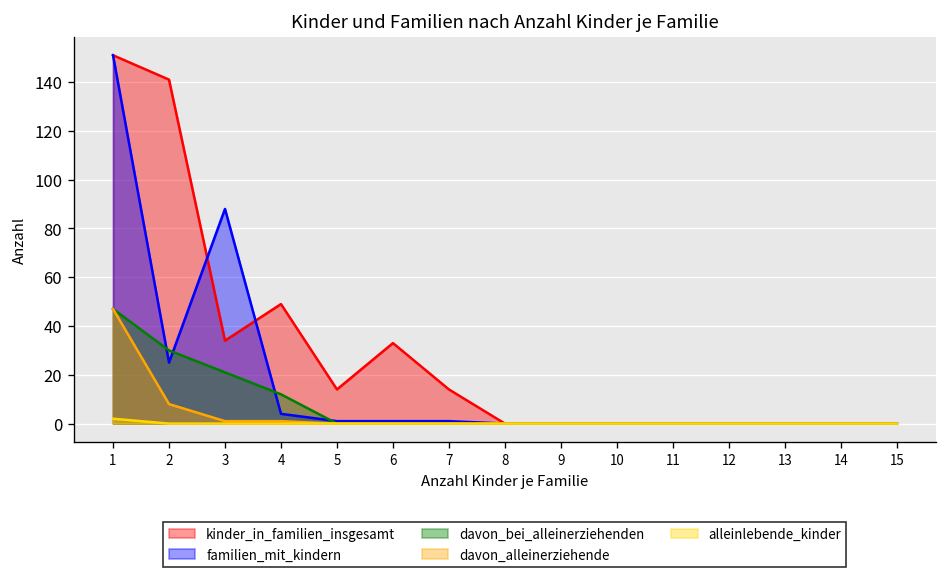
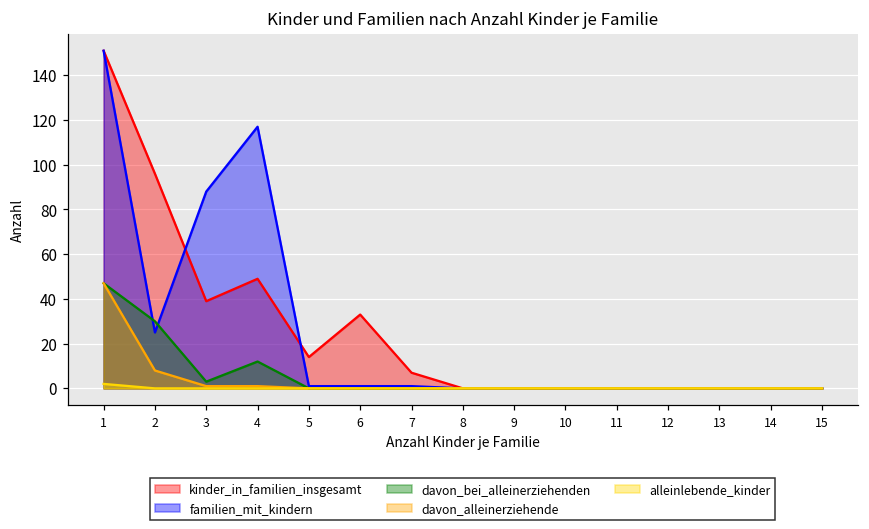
  {
    "kinder_in_familien_insgesamt": {
-     "2": 141,
-     "3": 34,
+     "2": 96,
+     "3": 39,
      "4": 49,
      "5": 14,
      "6": 33,
-     "7": 14
+     "7": 7
    },
    "familien_mit_kindern": {
      "2": 25,
      "3": 88,
-     "4": 4
+     "4": 117
    },
    "davon_bei_alleinerziehenden": {
      "2": 30,
-     "3": 21,
+     "3": 3,
      "4": 12
    }
  }
